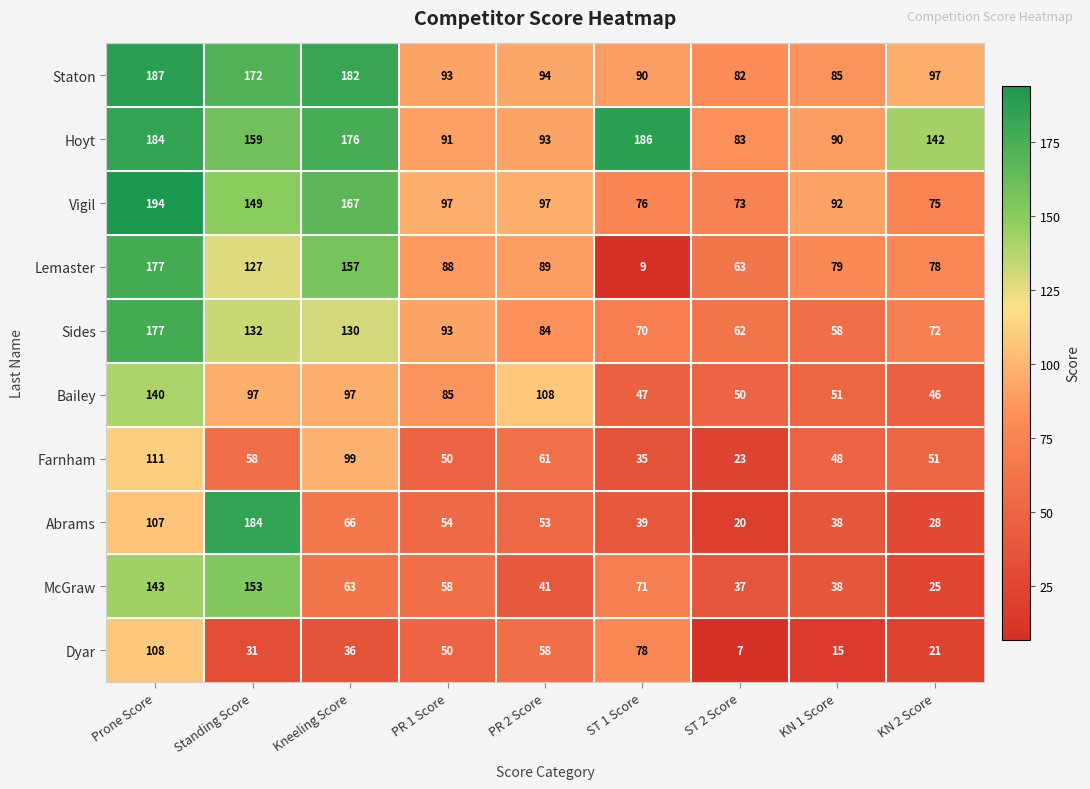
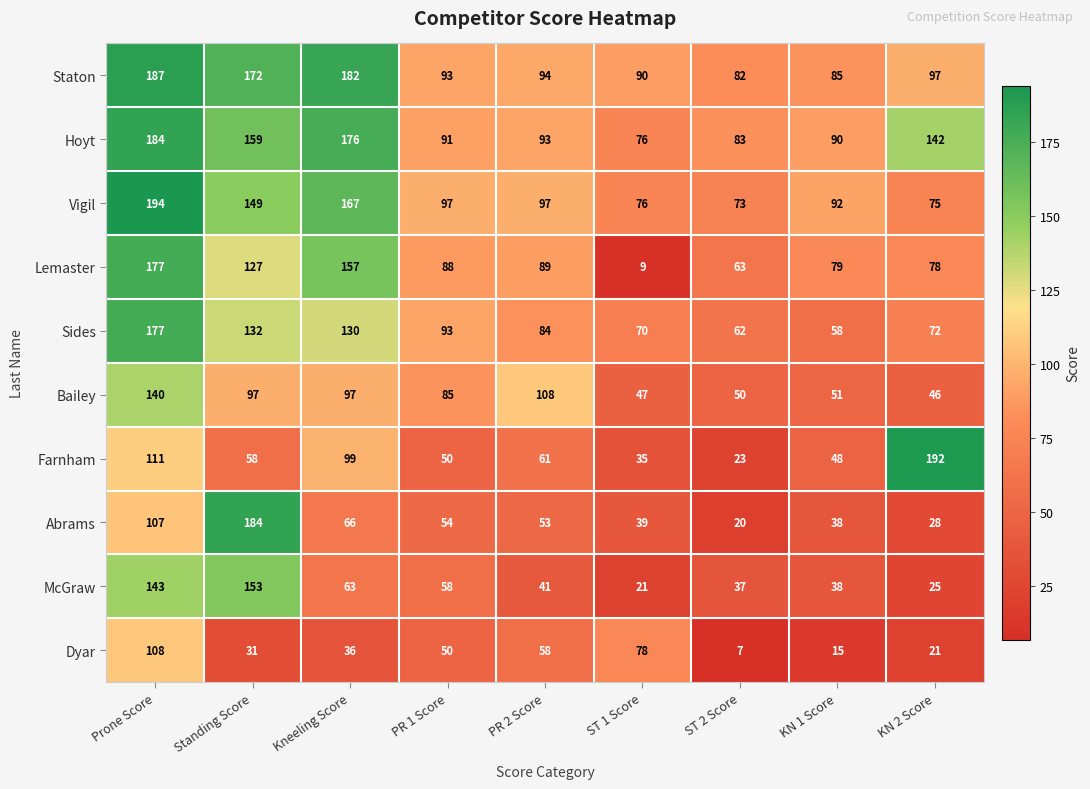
  {
    "Staton": {
      "Prone Score": 187,
      "Standing Score": 172,
      "Kneeling Score": 182,
      "PR 1 Score": 93,
      "PR 2 Score": 94,
      "ST 1 Score": 90,
      "ST 2 Score": 82,
      "KN 1 Score": 85,
      "KN 2 Score": 97
    },
    "Hoyt": {
      "Prone Score": 184,
      "Standing Score": 159,
      "Kneeling Score": 176,
      "PR 1 Score": 91,
      "PR 2 Score": 93,
-     "ST 1 Score": 186,
+     "ST 1 Score": 76,
      "ST 2 Score": 83,
      "KN 1 Score": 90,
      "KN 2 Score": 142
    },
    "Vigil": {
      "Prone Score": 194,
      "Standing Score": 149,
      "Kneeling Score": 167,
      "PR 1 Score": 97,
      "PR 2 Score": 97,
      "ST 1 Score": 76,
      "ST 2 Score": 73,
      "KN 1 Score": 92,
      "KN 2 Score": 75
    },
    "Lemaster": {
      "Prone Score": 177,
      "Standing Score": 127,
      "Kneeling Score": 157,
      "PR 1 Score": 88,
      "PR 2 Score": 89,
      "ST 1 Score": 9,
      "ST 2 Score": 63,
      "KN 1 Score": 79,
      "KN 2 Score": 78
    },
    "Sides": {
      "Prone Score": 177,
      "Standing Score": 132,
      "Kneeling Score": 130,
      "PR 1 Score": 93,
      "PR 2 Score": 84,
      "ST 1 Score": 70,
      "ST 2 Score": 62,
      "KN 1 Score": 58,
      "KN 2 Score": 72
    },
    "Bailey": {
      "Prone Score": 140,
      "Standing Score": 97,
      "Kneeling Score": 97,
      "PR 1 Score": 85,
      "PR 2 Score": 108,
      "ST 1 Score": 47,
      "ST 2 Score": 50,
      "KN 1 Score": 51,
      "KN 2 Score": 46
    },
    "Farnham": {
      "Prone Score": 111,
      "Standing Score": 58,
      "Kneeling Score": 99,
      "PR 1 Score": 50,
      "PR 2 Score": 61,
      "ST 1 Score": 35,
      "ST 2 Score": 23,
      "KN 1 Score": 48,
-     "KN 2 Score": 51
+     "KN 2 Score": 192
    },
    "Abrams": {
      "Prone Score": 107,
      "Standing Score": 184,
      "Kneeling Score": 66,
      "PR 1 Score": 54,
      "PR 2 Score": 53,
      "ST 1 Score": 39,
      "ST 2 Score": 20,
      "KN 1 Score": 38,
      "KN 2 Score": 28
    },
    "McGraw": {
      "Prone Score": 143,
      "Standing Score": 153,
      "Kneeling Score": 63,
      "PR 1 Score": 58,
      "PR 2 Score": 41,
-     "ST 1 Score": 71,
+     "ST 1 Score": 21,
      "ST 2 Score": 37,
      "KN 1 Score": 38,
      "KN 2 Score": 25
    },
    "Dyar": {
      "Prone Score": 108,
      "Standing Score": 31,
      "Kneeling Score": 36,
      "PR 1 Score": 50,
      "PR 2 Score": 58,
      "ST 1 Score": 78,
      "ST 2 Score": 7,
      "KN 1 Score": 15,
      "KN 2 Score": 21
    }
  }
